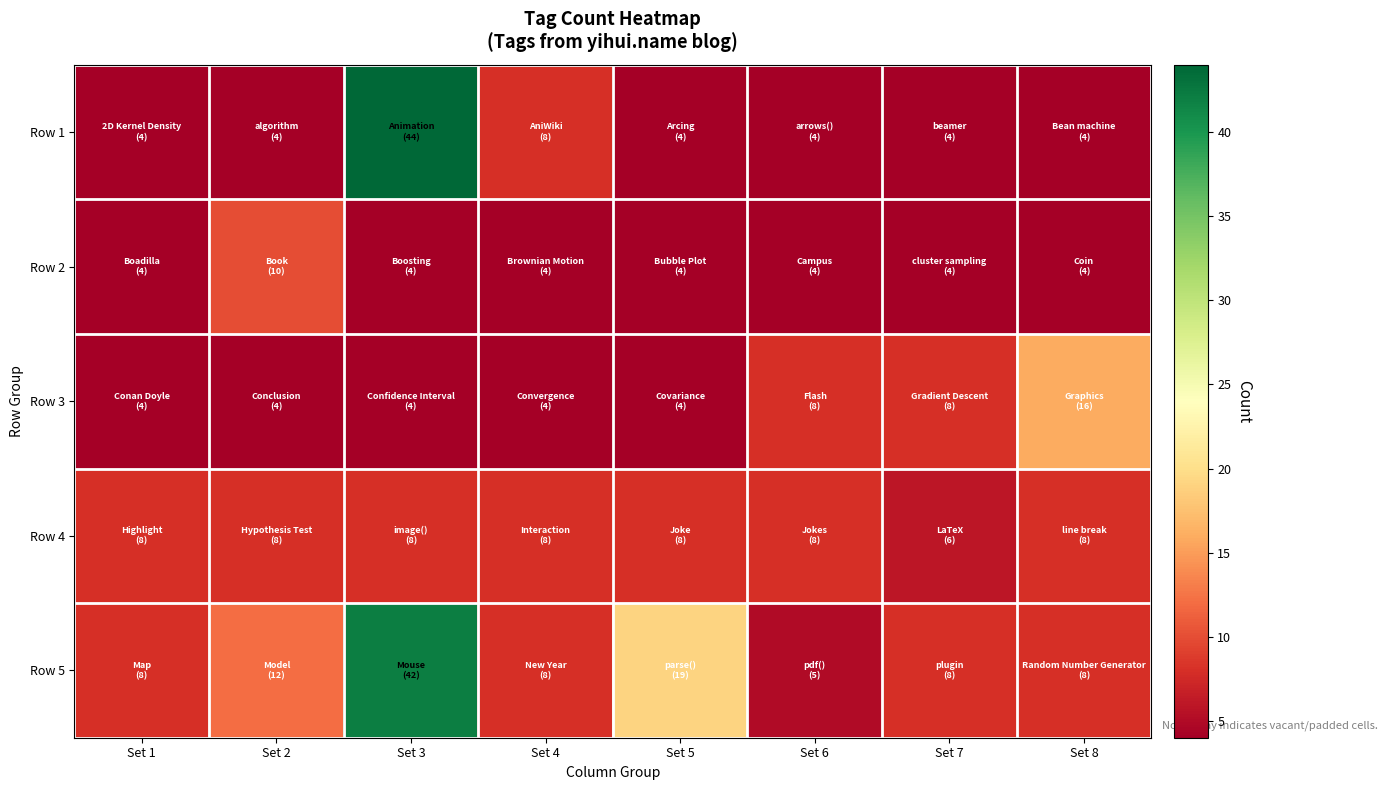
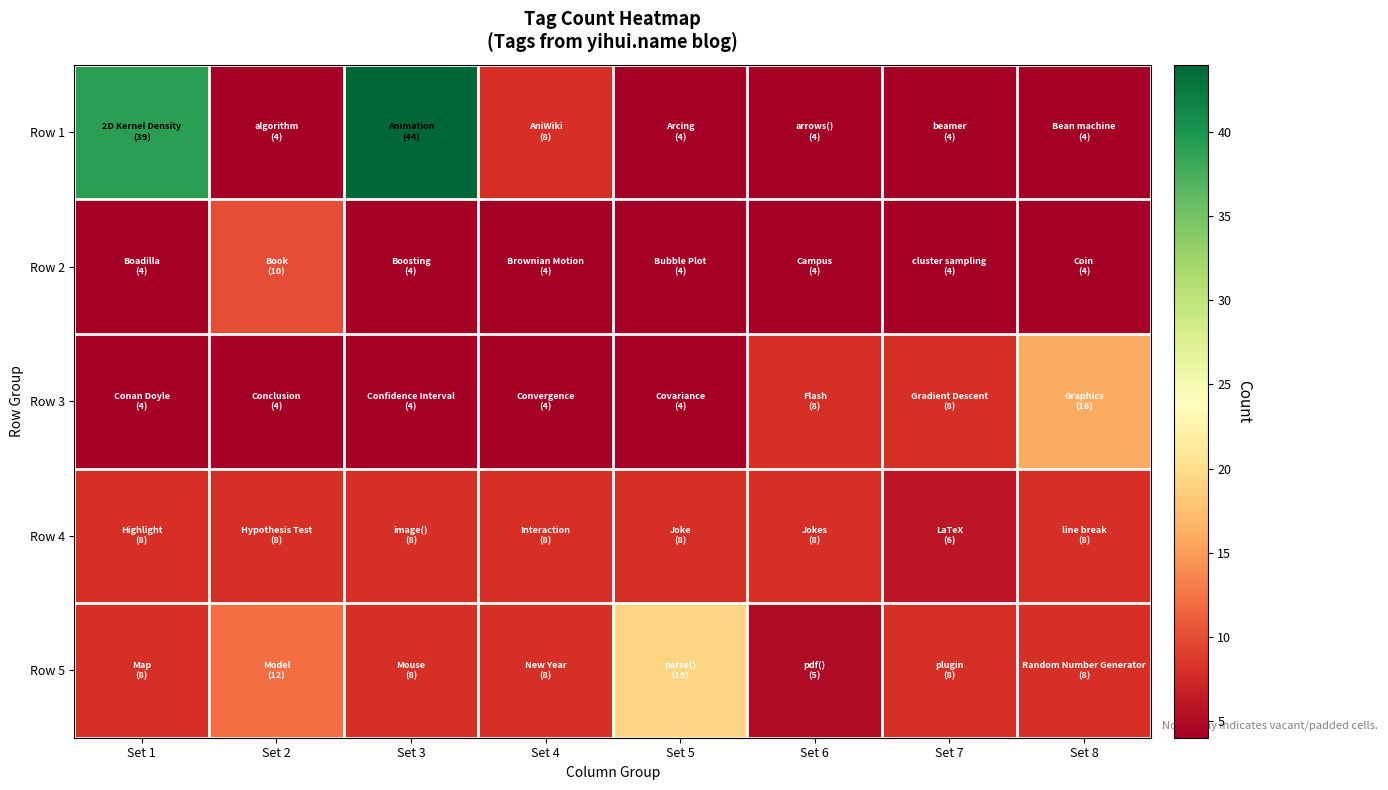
  {
    "Row 1": {
-     "Set 1": "(4)",
+     "Set 1": "(39)",
      "Set 2": "(4)",
      "Set 3": "(44)",
      "Set 4": "(8)",
      "Set 5": "(4)",
      "Set 6": "(4)",
      "Set 7": "(4)",
      "Set 8": "(4)"
    },
    "Row 2": {
      "Set 1": "(4)",
      "Set 2": "(10)",
      "Set 3": "(4)",
      "Set 4": "(4)",
      "Set 5": "(4)",
      "Set 6": "(4)",
      "Set 7": "(4)",
      "Set 8": "(4)"
    },
    "Row 3": {
      "Set 1": "(4)",
      "Set 2": "(4)",
      "Set 3": "(4)",
      "Set 4": "(4)",
      "Set 5": "(4)",
      "Set 6": "(8)",
      "Set 7": "(8)",
      "Set 8": "(16)"
    },
    "Row 4": {
      "Set 1": "(8)",
      "Set 2": "(8)",
      "Set 3": "(8)",
      "Set 4": "(8)",
      "Set 5": "(8)",
      "Set 6": "(8)",
      "Set 7": "(6)",
      "Set 8": "(8)"
    },
    "Row 5": {
      "Set 1": "(8)",
      "Set 2": "(12)",
-     "Set 3": "(42)",
+     "Set 3": "(8)",
      "Set 4": "(8)",
      "Set 5": "(19)",
      "Set 6": "(5)",
      "Set 7": "(8)",
      "Set 8": "(8)"
    }
  }
